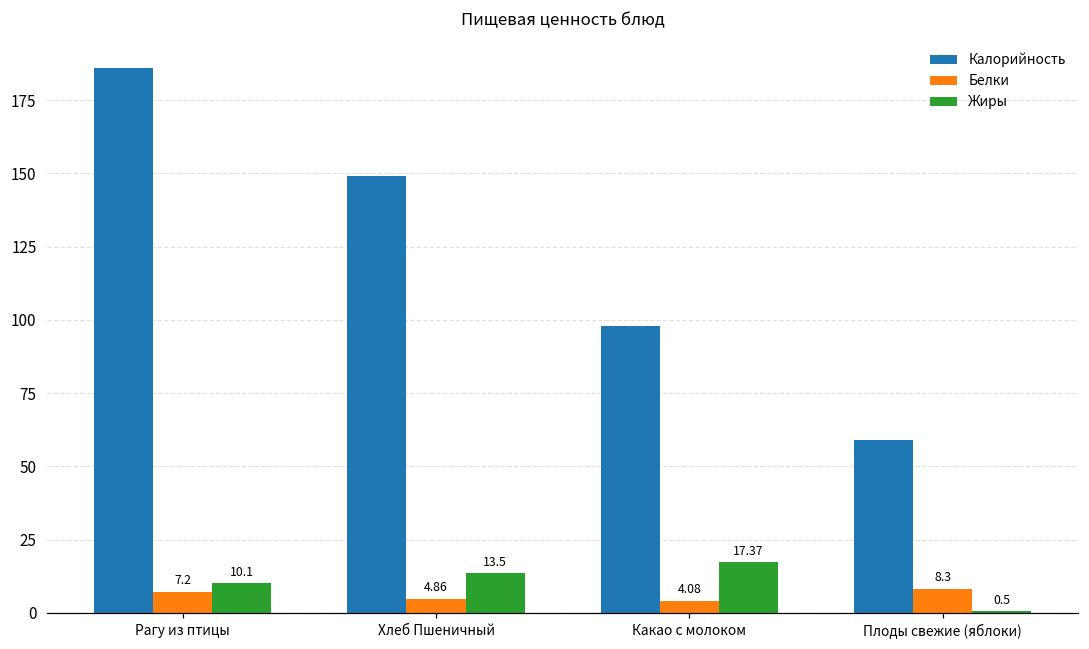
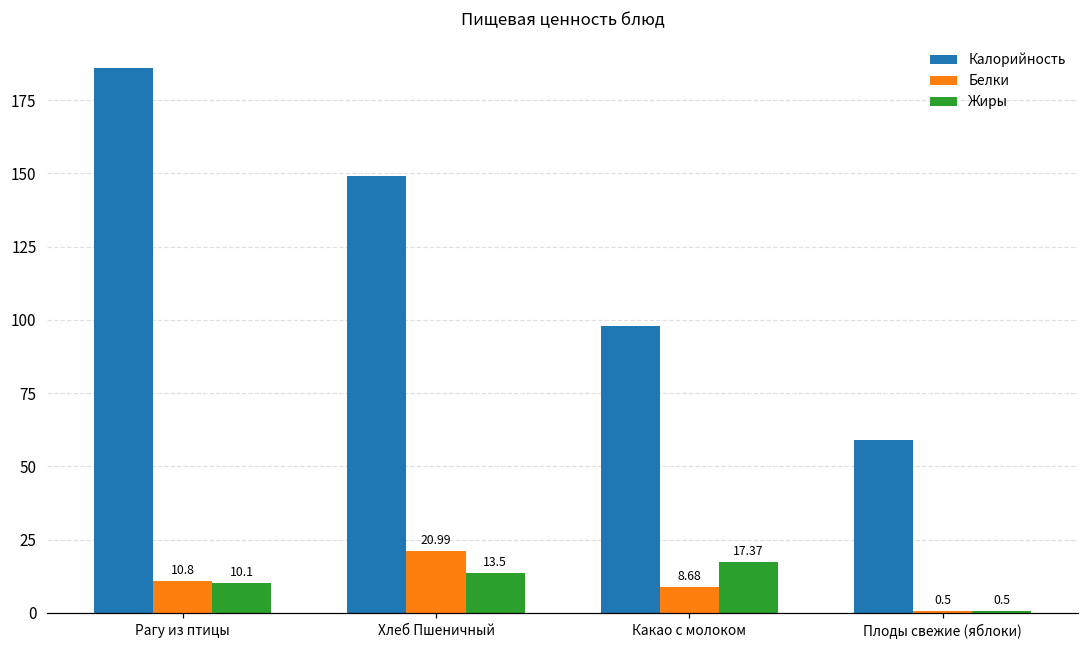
  {
    "Калорийность": {
      "Рагу из птицы": 186,
      "Хлеб Пшеничный": 149,
      "Какао с молоком": 98,
      "Плоды свежие (яблоки)": 59
    },
    "Белки": {
-     "Рагу из птицы": 7.2,
-     "Хлеб Пшеничный": 4.86,
-     "Какао с молоком": 4.08,
-     "Плоды свежие (яблоки)": 8.3
+     "Рагу из птицы": 10.8,
+     "Хлеб Пшеничный": 20.99,
+     "Какао с молоком": 8.68,
+     "Плоды свежие (яблоки)": 0.5
    },
    "Жиры": {
      "Рагу из птицы": 10.1,
      "Хлеб Пшеничный": 13.5,
      "Какао с молоком": 17.37,
      "Плоды свежие (яблоки)": 0.5
    }
  }
